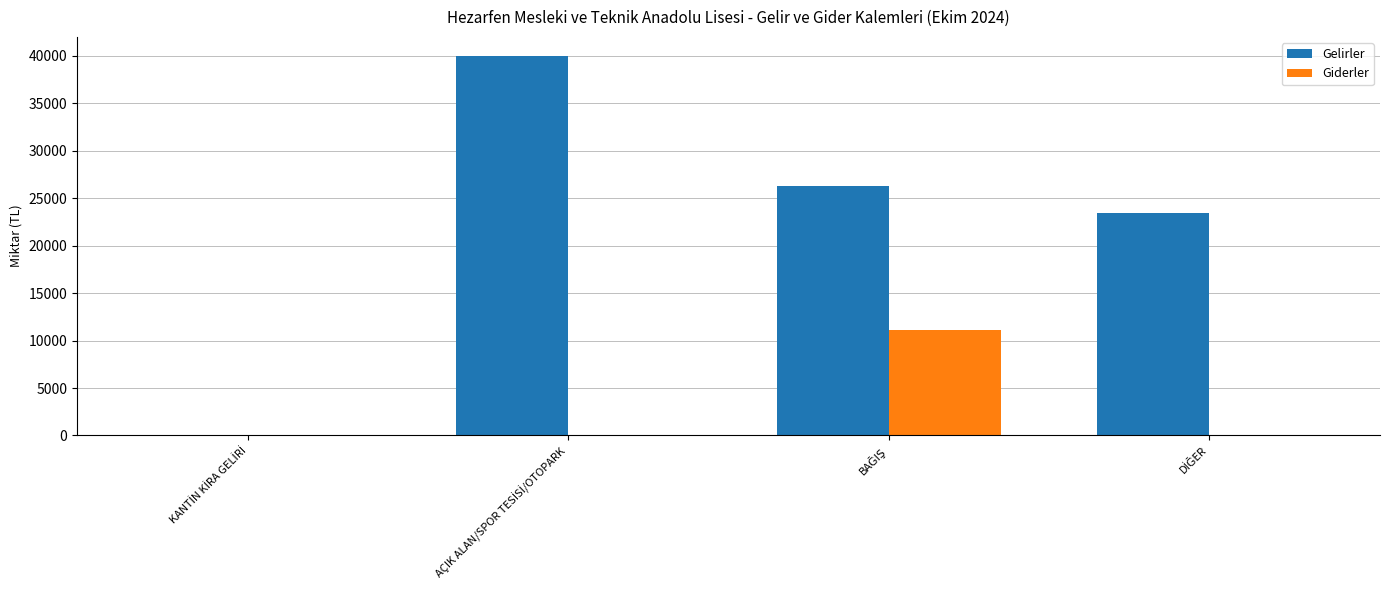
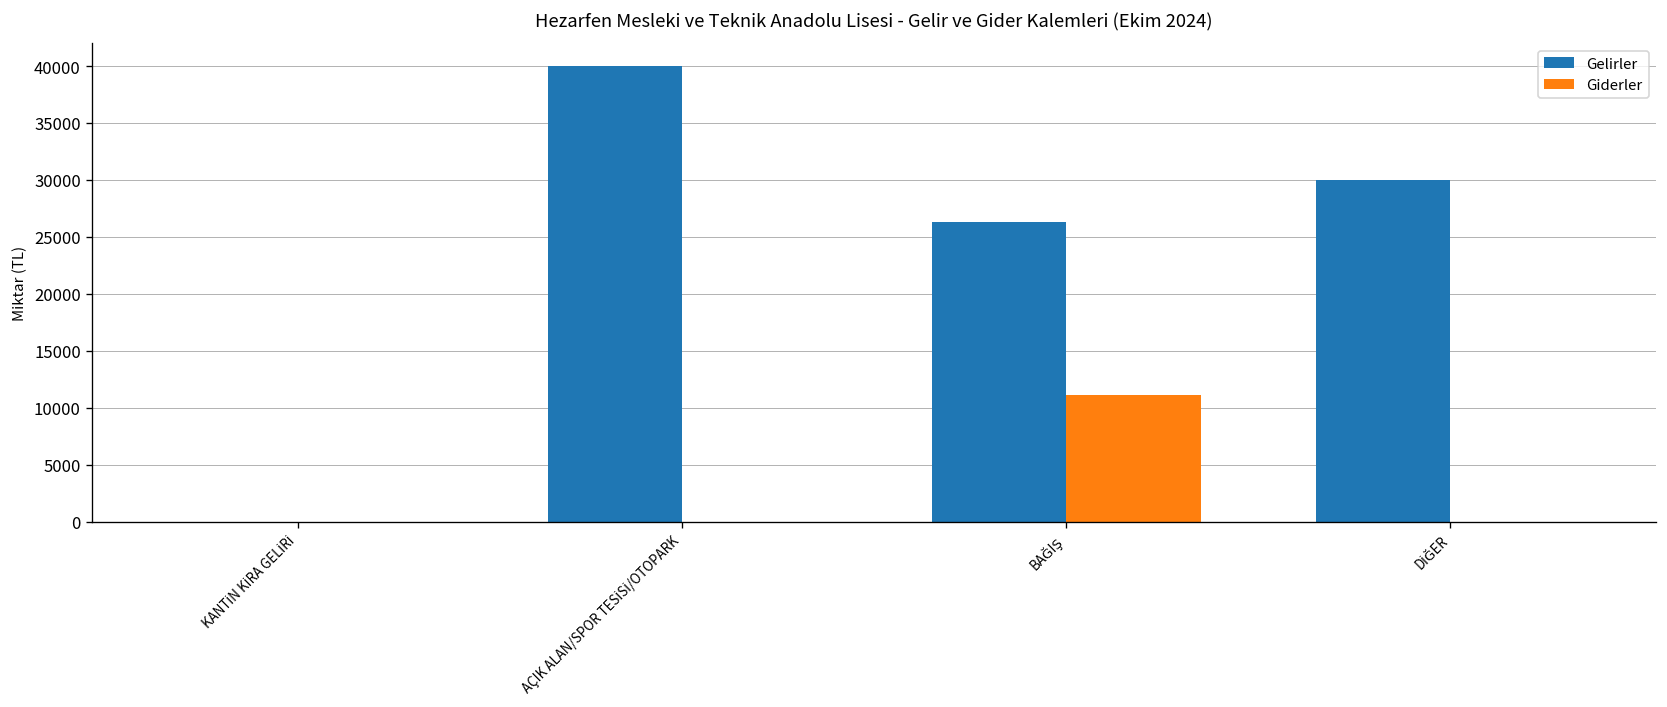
  {
    "Gelirler": {
      "KANTİN KİRA GELİRİ": 0,
      "AÇIK ALAN/SPOR TESİSİ/OTOPARK": 40000,
      "BAĞIŞ": 26000,
-     "DİĞER": 23000
+     "DİĞER": 30000
    },
    "Giderler": {
      "KANTİN KİRA GELİRİ": 0,
      "AÇIK ALAN/SPOR TESİSİ/OTOPARK": 0,
      "BAĞIŞ": 11000,
      "DİĞER": 0
    }
  }
